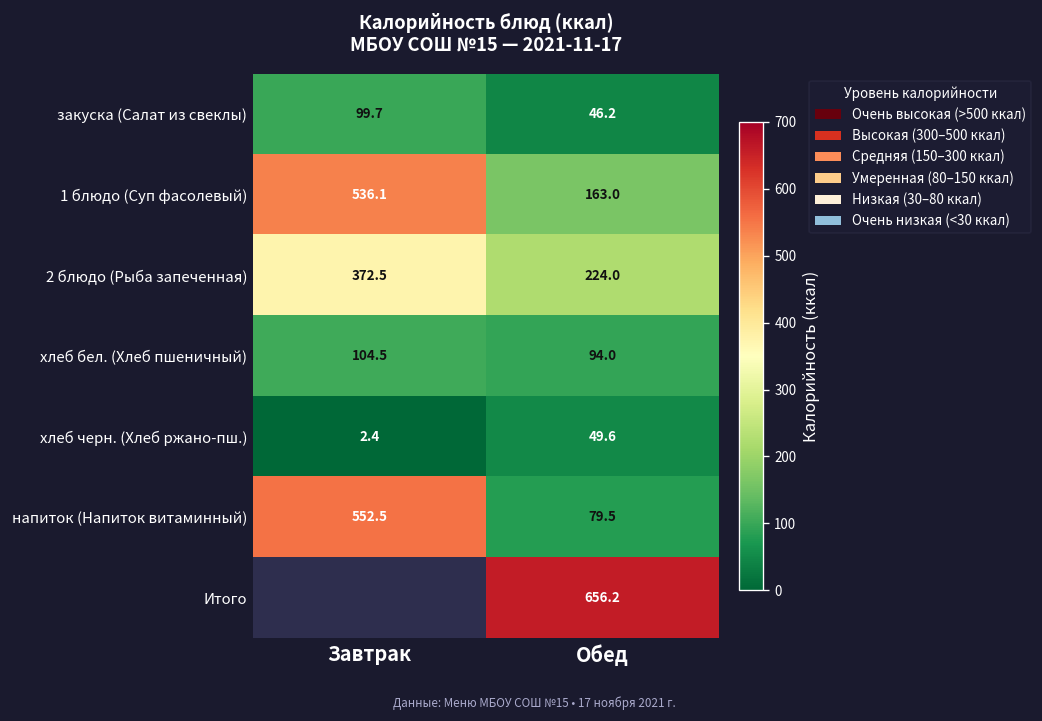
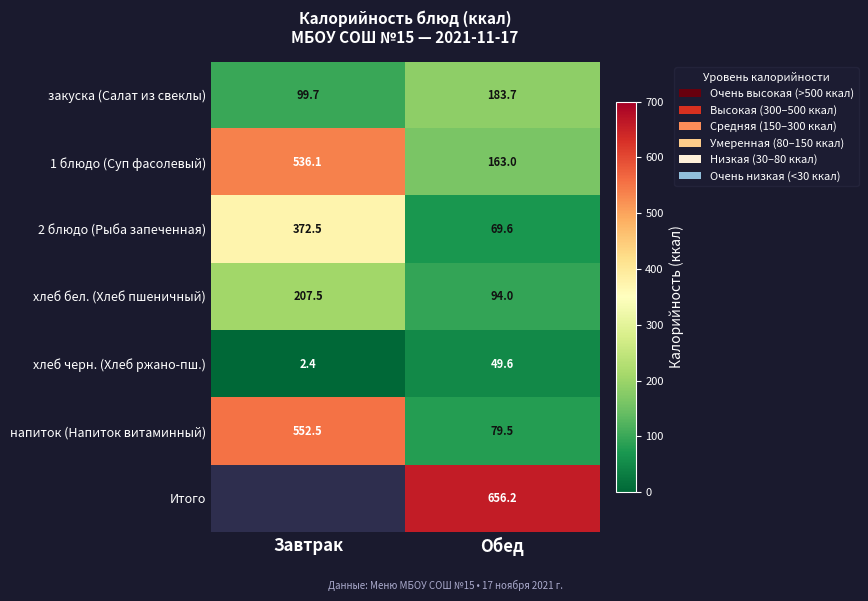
  {
    "закуска (Салат из свеклы)": {
      "Завтрак": 99.7,
-     "Обед": 46.2
+     "Обед": 183.7
    },
    "1 блюдо (Суп фасолевый)": {
      "Завтрак": 536.1,
      "Обед": 163.0
    },
    "2 блюдо (Рыба запеченная)": {
      "Завтрак": 372.5,
-     "Обед": 224.0
+     "Обед": 69.6
    },
    "хлеб бел. (Хлеб пшеничный)": {
-     "Завтрак": 104.5,
+     "Завтрак": 207.5,
      "Обед": 94.0
    },
    "хлеб черн. (Хлеб ржано-пш.)": {
      "Завтрак": 2.4,
      "Обед": 49.6
    },
    "напиток (Напиток витаминный)": {
      "Завтрак": 552.5,
      "Обед": 79.5
    },
    "Итого": {
      "Обед": 656.2
    }
  }
